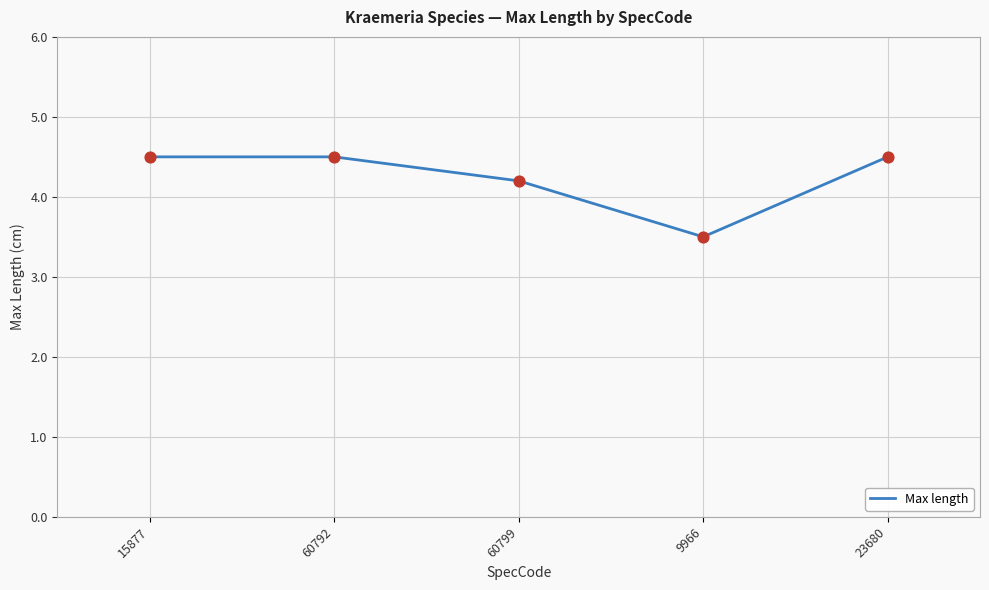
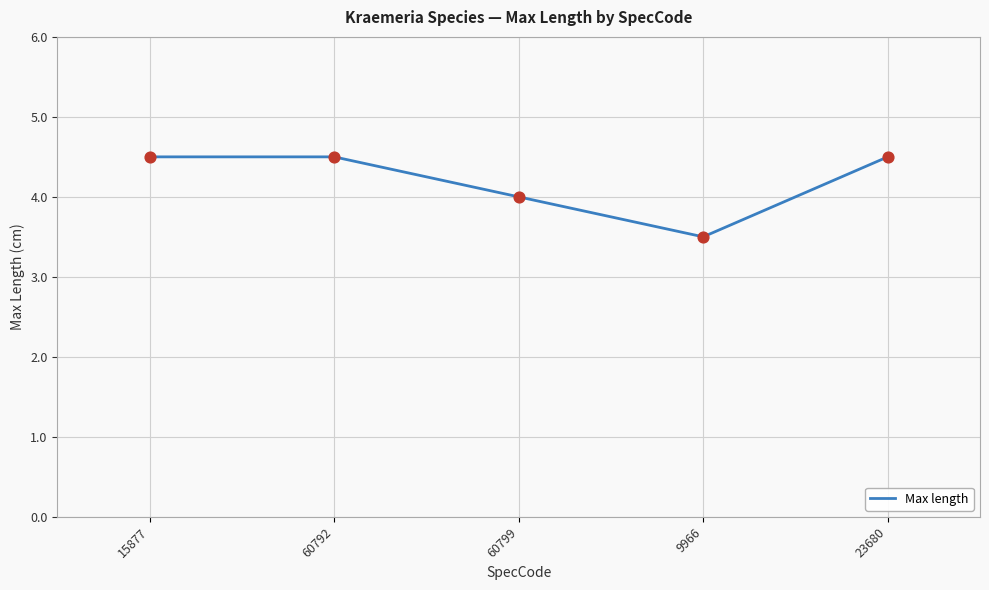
  {
    "15877": 4.5,
    "60792": 4.5,
-   "60799": 4.2,
+   "60799": 4.0,
    "9966": 3.5,
    "23680": 4.5
  }
